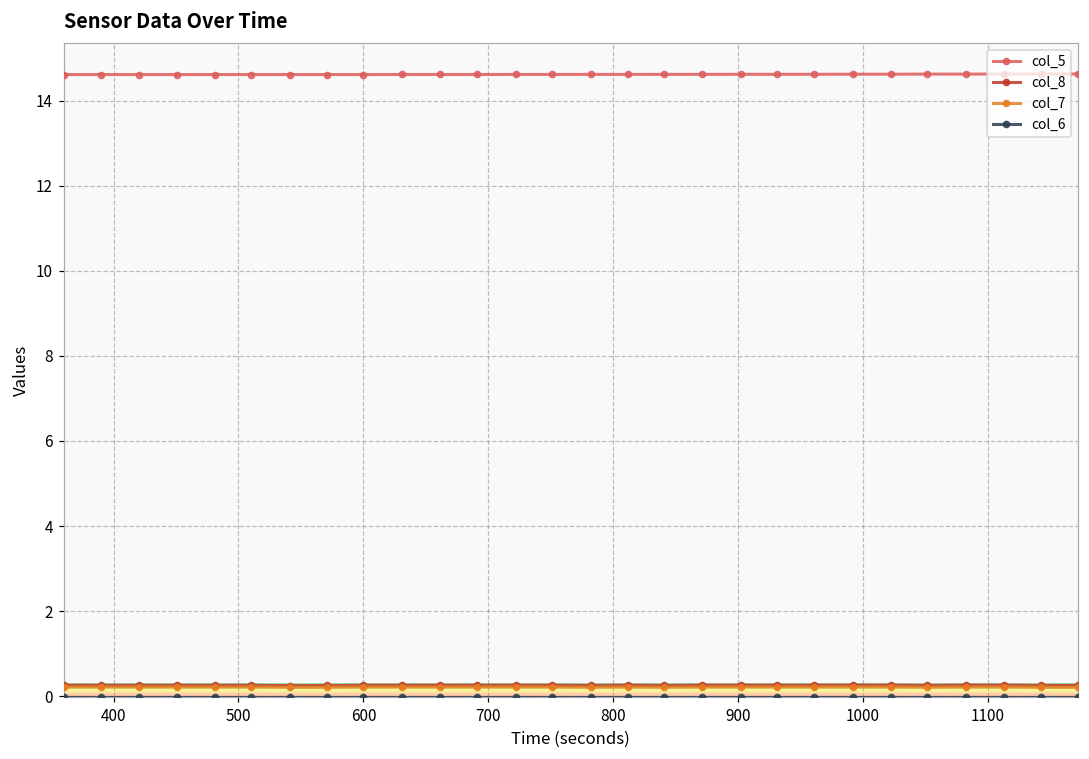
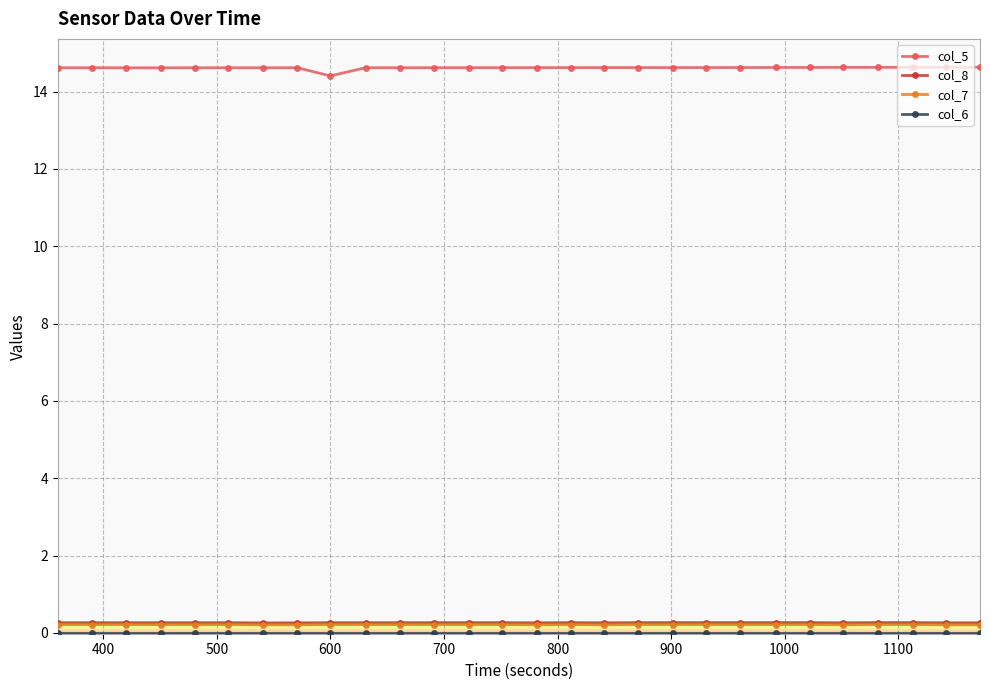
  {
    "col_5": {
-     "600": 14.6
+     "600": 14.4
    },
    "col_6": {
      "600": 0.0
    }
  }
